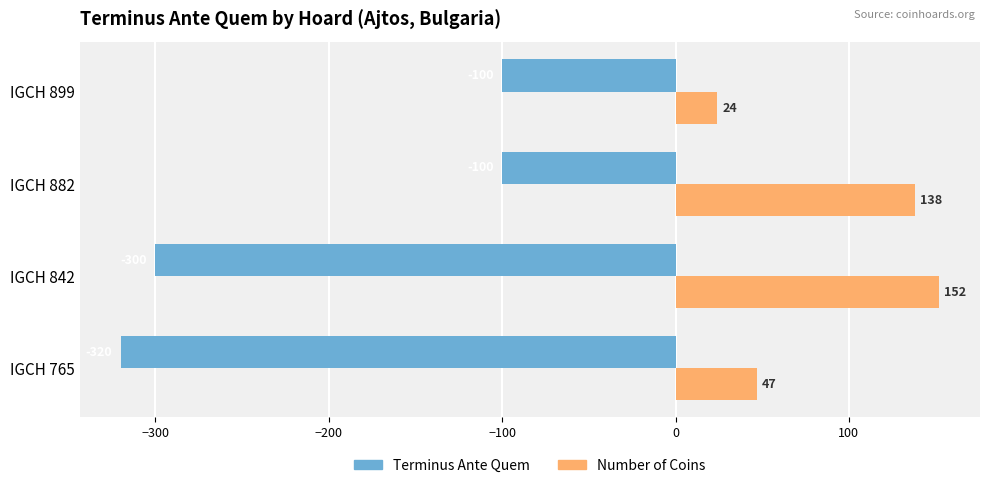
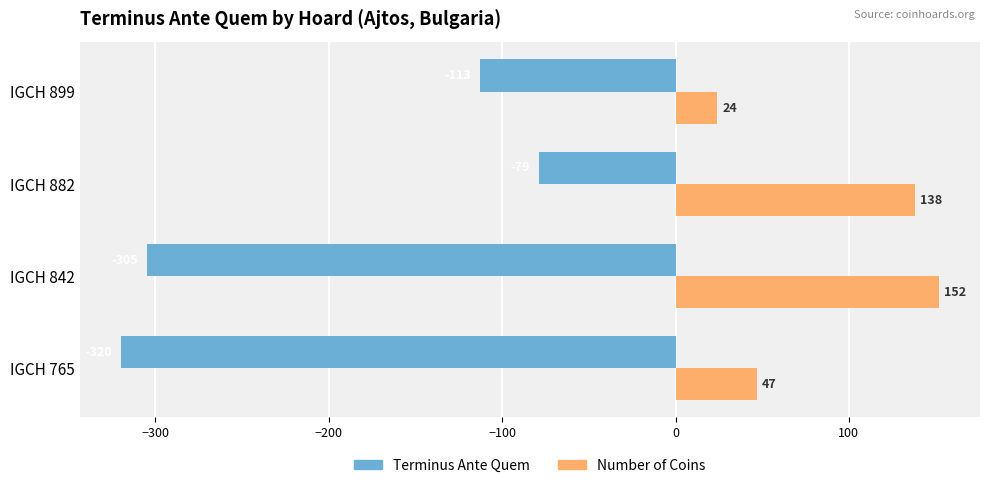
  {
    "Terminus Ante Quem": {
-     "IGCH 899": -100,
-     "IGCH 882": -100,
-     "IGCH 842": -300,
+     "IGCH 899": -113,
+     "IGCH 882": -79,
+     "IGCH 842": -305,
      "IGCH 765": -320
    },
    "Number of Coins": {
      "IGCH 899": 24,
      "IGCH 882": 138,
      "IGCH 842": 152,
      "IGCH 765": 47
    }
  }
